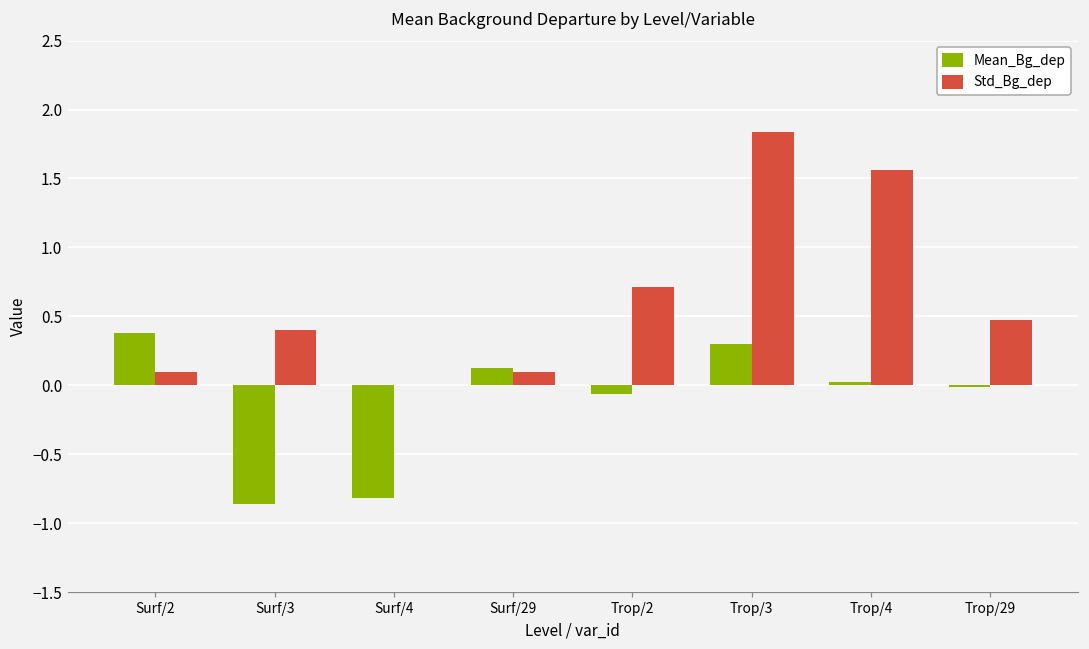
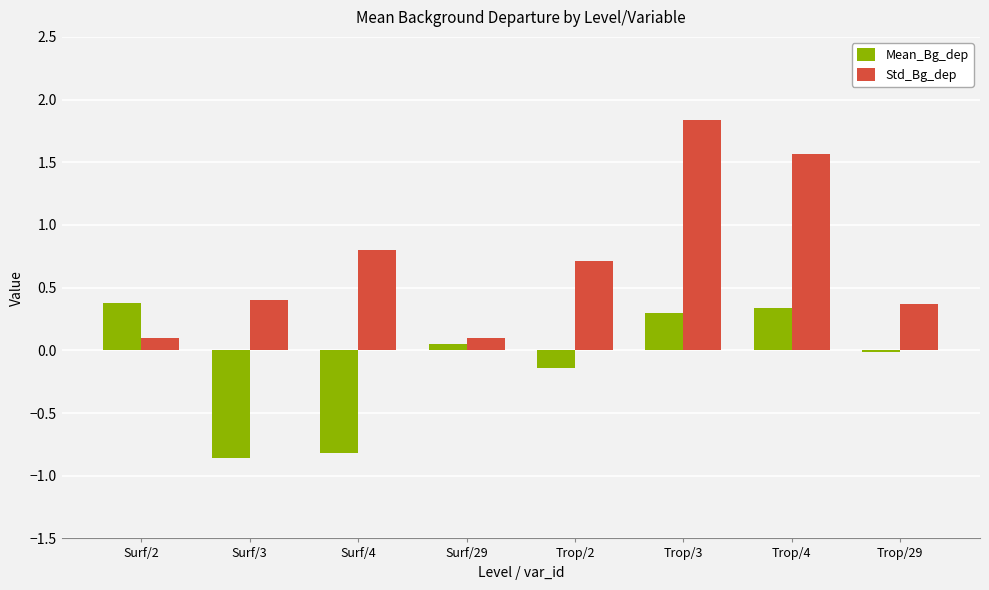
  {
    "Mean_Bg_dep": {
      "Surf/2": 0.38,
      "Surf/3": -0.86,
      "Surf/4": -0.82,
-     "Surf/29": 0.13,
-     "Trop/2": -0.06,
+     "Surf/29": 0.05,
+     "Trop/2": -0.14,
      "Trop/3": 0.30,
-     "Trop/4": 0.02
+     "Trop/4": 0.34
    },
    "Std_Bg_dep": {
      "Surf/2": 0.10,
      "Surf/3": 0.40,
-     "Surf/4": 0.0,
+     "Surf/4": 0.8,
      "Surf/29": 0.10,
      "Trop/2": 0.71,
      "Trop/3": 1.84,
      "Trop/4": 1.57,
-     "Trop/29": 0.48
+     "Trop/29": 0.37
    }
  }
